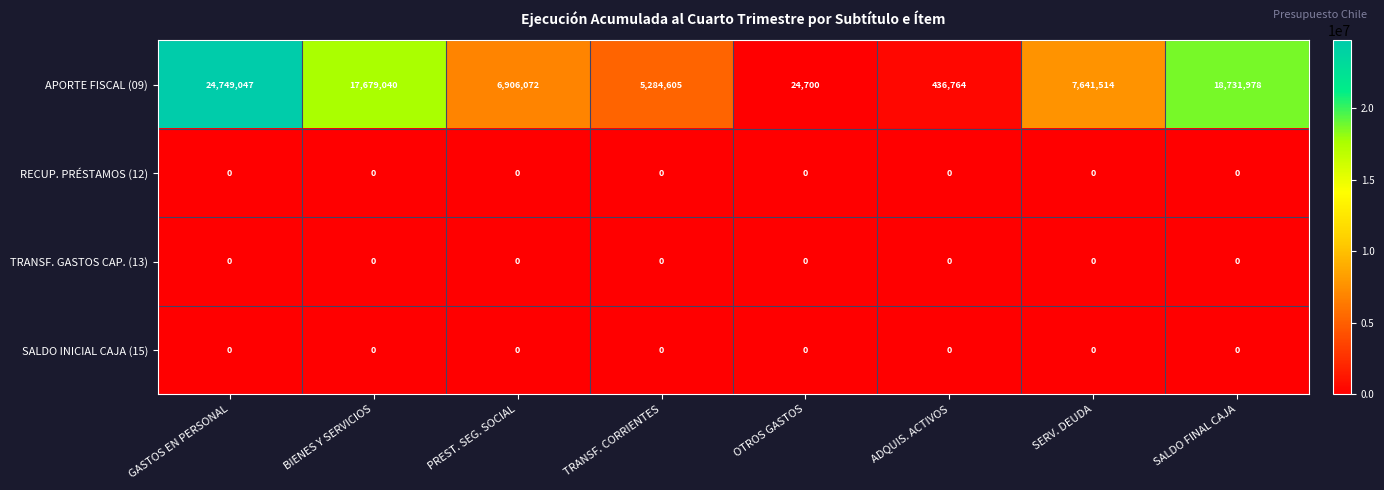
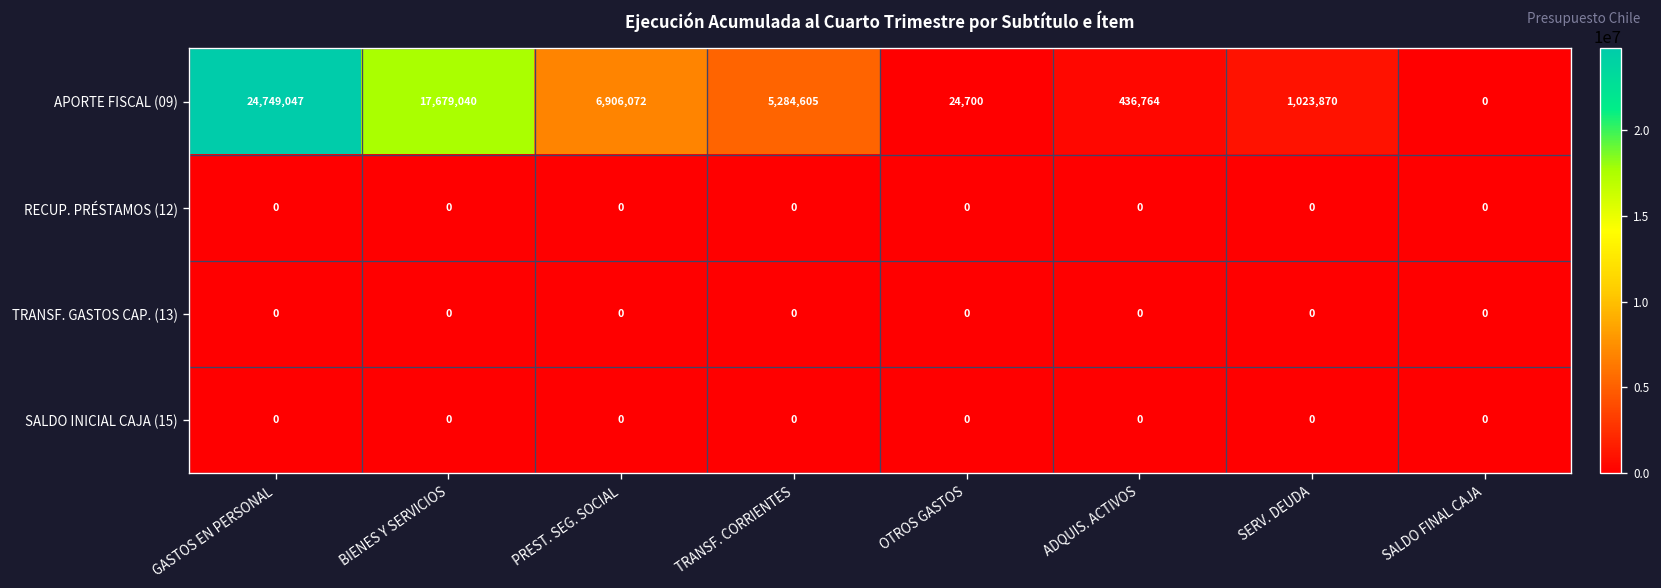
  {
    "APORTE FISCAL (09)": {
      "GASTOS EN PERSONAL": "24,749,047",
      "BIENES Y SERVICIOS": "17,679,040",
      "PREST. SEG. SOCIAL": "6,906,072",
      "TRANSF. CORRIENTES": "5,284,605",
      "OTROS GASTOS": "24,700",
      "ADQUIS. ACTIVOS": "436,764",
-     "SERV. DEUDA": "7,641,514",
-     "SALDO FINAL CAJA": "18,731,978"
+     "SERV. DEUDA": "1,023,870",
+     "SALDO FINAL CAJA": "0"
    },
    "RECUP. PRÉSTAMOS (12)": {
      "GASTOS EN PERSONAL": "0",
      "BIENES Y SERVICIOS": "0",
      "PREST. SEG. SOCIAL": "0",
      "TRANSF. CORRIENTES": "0",
      "OTROS GASTOS": "0",
      "ADQUIS. ACTIVOS": "0",
      "SERV. DEUDA": "0",
      "SALDO FINAL CAJA": "0"
    },
    "TRANSF. GASTOS CAP. (13)": {
      "GASTOS EN PERSONAL": "0",
      "BIENES Y SERVICIOS": "0",
      "PREST. SEG. SOCIAL": "0",
      "TRANSF. CORRIENTES": "0",
      "OTROS GASTOS": "0",
      "ADQUIS. ACTIVOS": "0",
      "SERV. DEUDA": "0",
      "SALDO FINAL CAJA": "0"
    },
    "SALDO INICIAL CAJA (15)": {
      "GASTOS EN PERSONAL": "0",
      "BIENES Y SERVICIOS": "0",
      "PREST. SEG. SOCIAL": "0",
      "TRANSF. CORRIENTES": "0",
      "OTROS GASTOS": "0",
      "ADQUIS. ACTIVOS": "0",
      "SERV. DEUDA": "0",
      "SALDO FINAL CAJA": "0"
    }
  }
